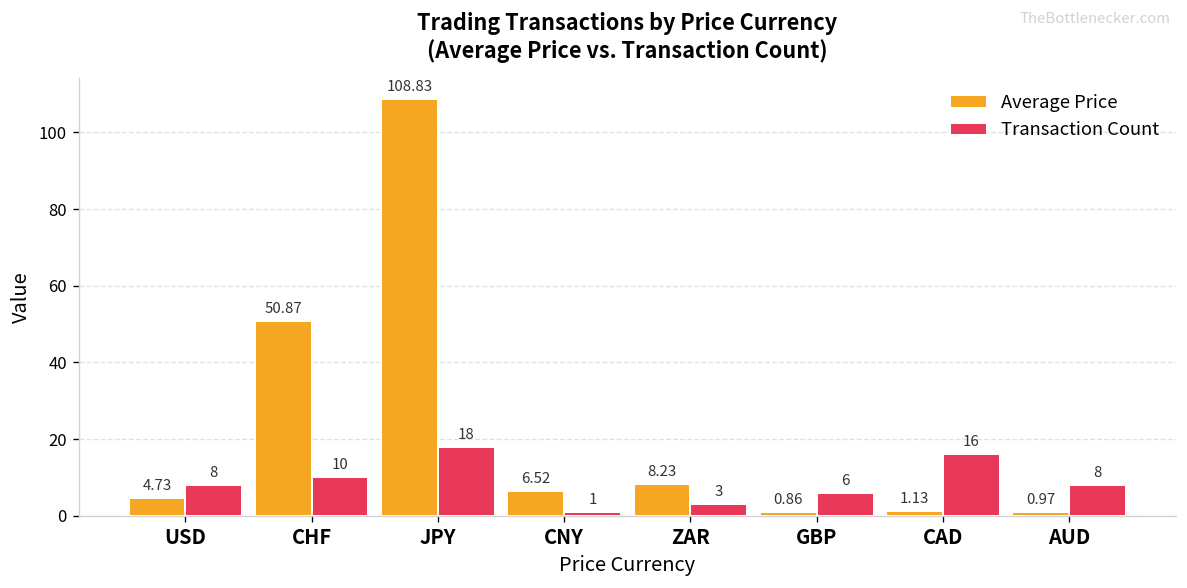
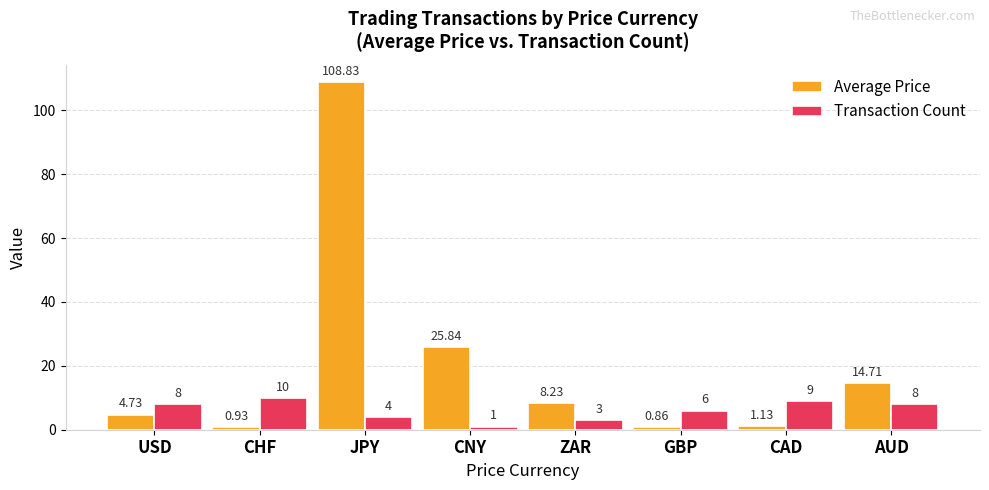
  {
    "Average Price": {
      "USD": 4.73,
-     "CHF": 50.87,
+     "CHF": 0.93,
      "JPY": 108.83,
-     "CNY": 6.52,
+     "CNY": 25.84,
      "ZAR": 8.23,
      "GBP": 0.86,
      "CAD": 1.13,
-     "AUD": 0.97
+     "AUD": 14.71
    },
    "Transaction Count": {
      "USD": 8,
      "CHF": 10,
-     "JPY": 18,
+     "JPY": 4,
      "CNY": 1,
      "ZAR": 3,
      "GBP": 6,
-     "CAD": 16,
+     "CAD": 9,
      "AUD": 8
    }
  }
